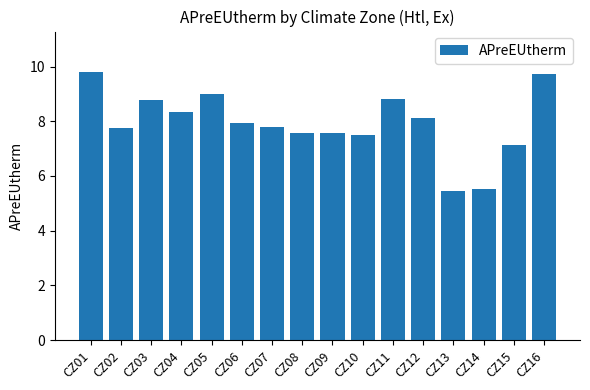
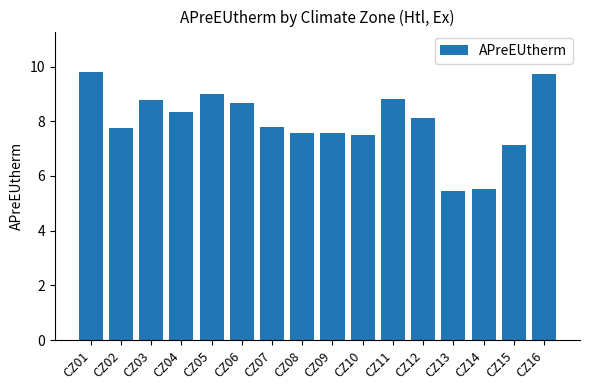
  {
    "CZ01": 9.8,
    "CZ02": 7.7,
    "CZ03": 8.8,
    "CZ04": 8.3,
    "CZ05": 9.0,
-   "CZ06": 7.9,
+   "CZ06": 8.7,
    "CZ07": 7.8,
    "CZ08": 7.6,
    "CZ09": 7.6,
    "CZ10": 7.5,
    "CZ11": 8.8,
    "CZ12": 8.1,
    "CZ13": 5.4,
    "CZ14": 5.5,
    "CZ15": 7.1,
    "CZ16": 9.7
  }
